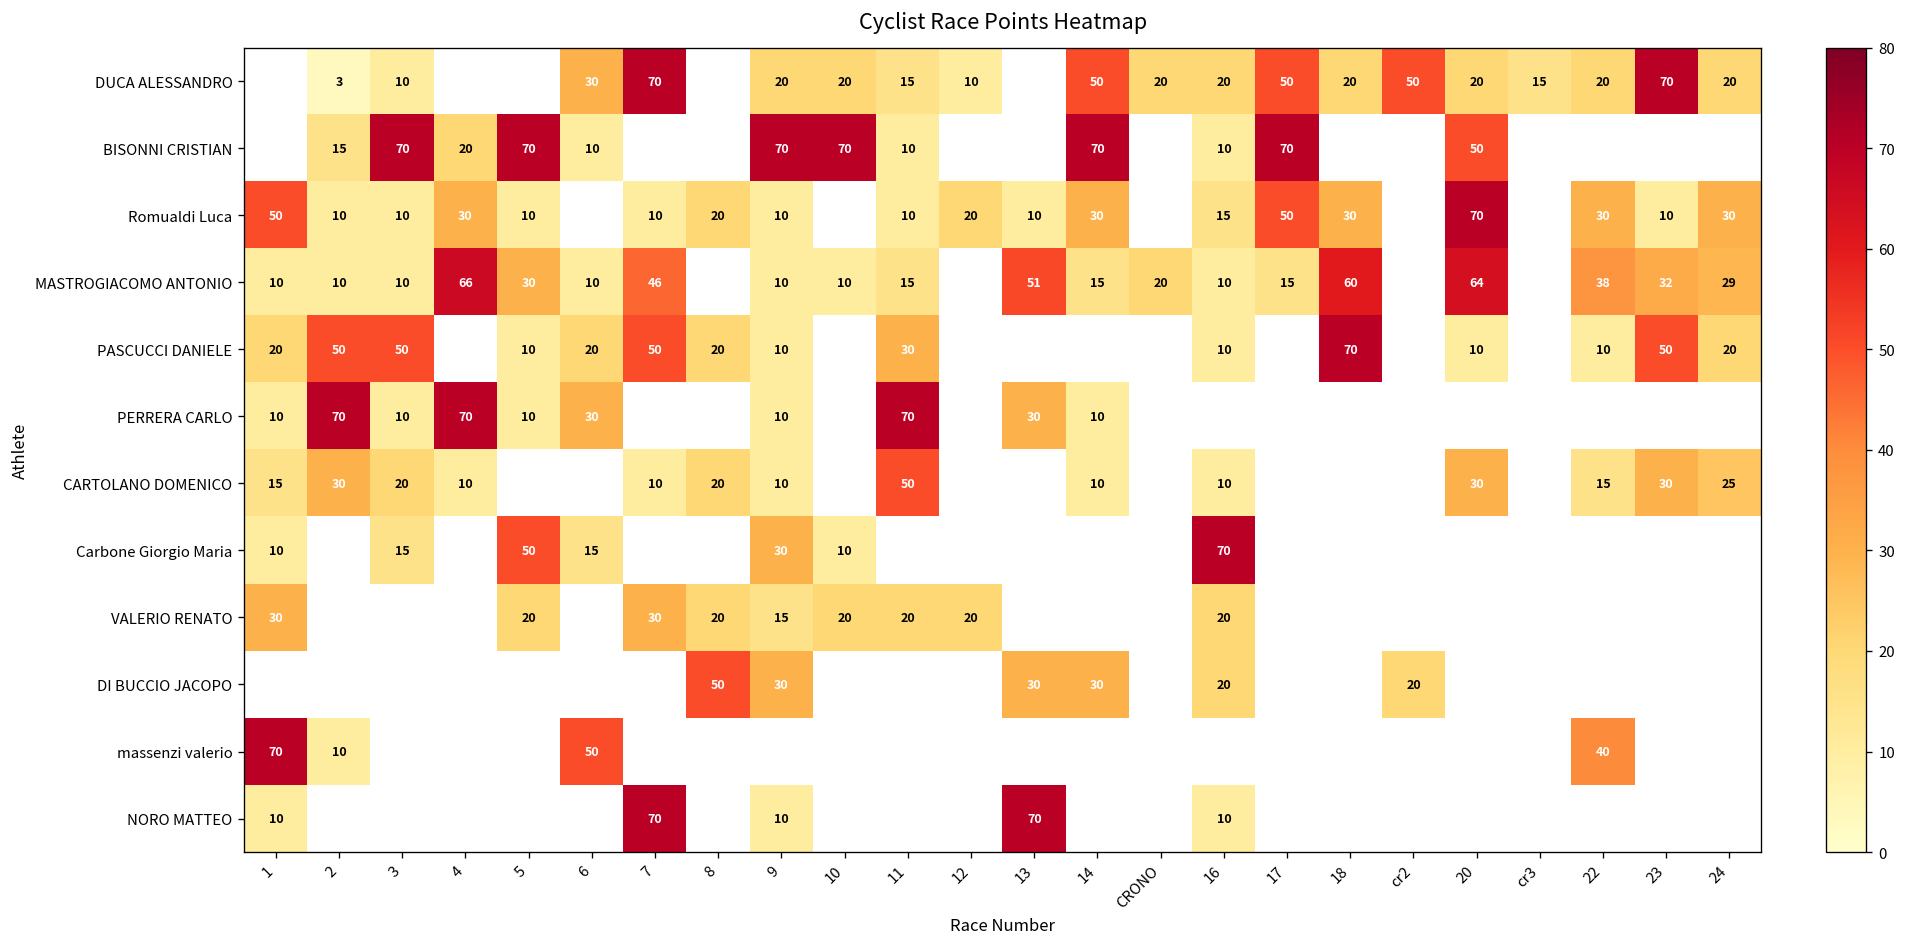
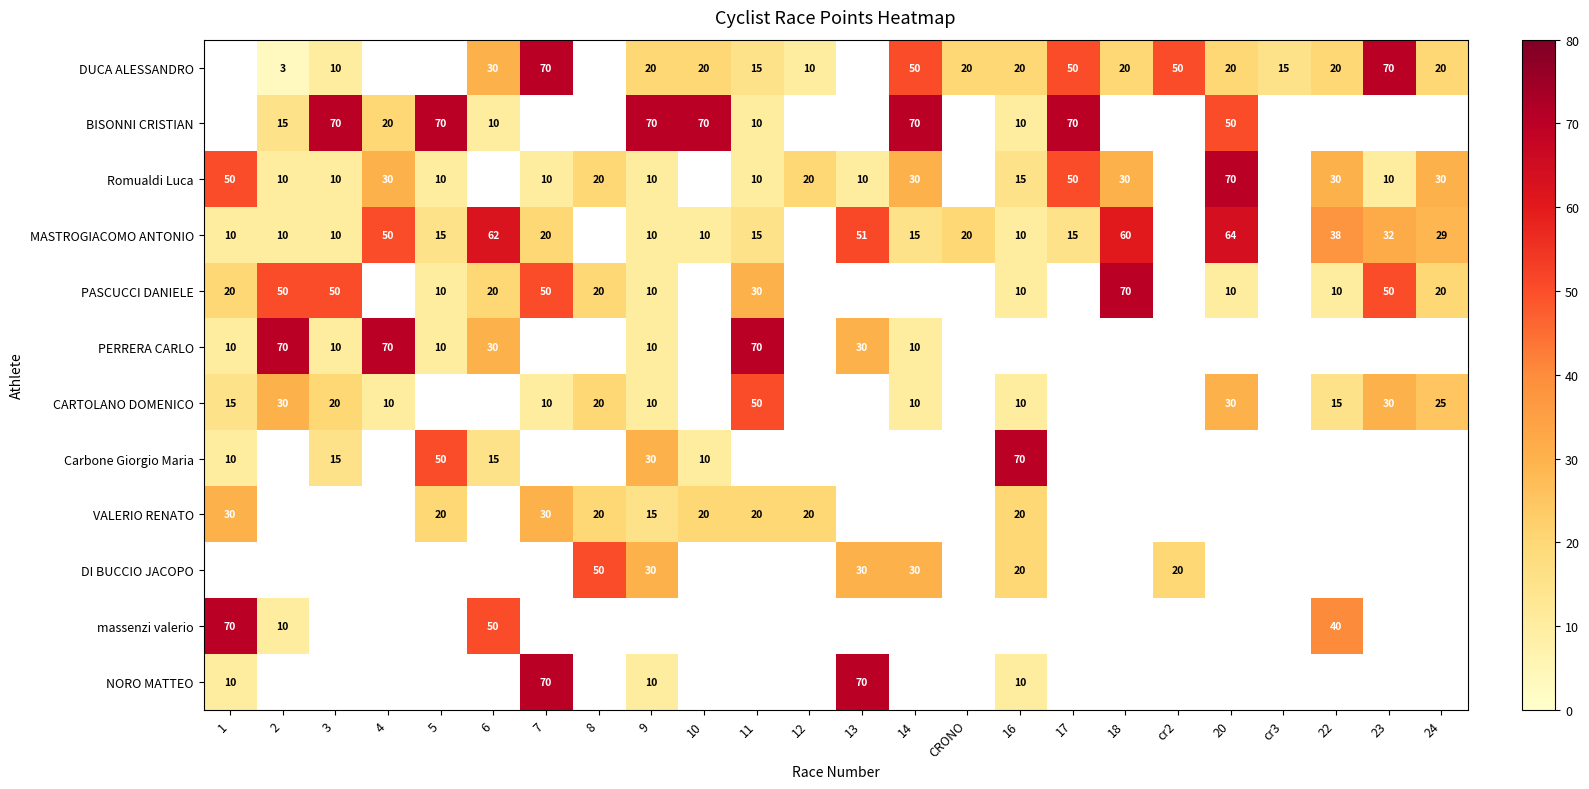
  {
    "DUCA ALESSANDRO": {
      "2": 3,
      "3": 10,
      "6": 30,
      "7": 70,
      "9": 20,
      "10": 20,
      "11": 15,
      "12": 10,
      "14": 50,
      "CRONO": 20,
      "16": 20,
      "17": 50,
      "18": 20,
      "cr2": 50,
      "20": 20,
      "cr3": 15,
      "22": 20,
      "23": 70,
      "24": 20
    },
    "BISONNI CRISTIAN": {
      "2": 15,
      "3": 70,
      "4": 20,
      "5": 70,
      "6": 10,
      "9": 70,
      "10": 70,
      "11": 10,
      "14": 70,
      "16": 10,
      "17": 70,
      "20": 50
    },
    "Romualdi Luca": {
      "1": 50,
      "2": 10,
      "3": 10,
      "4": 30,
      "5": 10,
      "7": 10,
      "8": 20,
      "9": 10,
      "11": 10,
      "12": 20,
      "13": 10,
      "14": 30,
      "16": 15,
      "17": 50,
      "18": 30,
      "20": 70,
      "22": 30,
      "23": 10,
      "24": 30
    },
    "MASTROGIACOMO ANTONIO": {
      "1": 10,
      "2": 10,
      "3": 10,
-     "4": 66,
-     "5": 30,
-     "6": 10,
-     "7": 46,
+     "4": 50,
+     "5": 15,
+     "6": 62,
+     "7": 20,
      "9": 10,
      "10": 10,
      "11": 15,
      "13": 51,
      "14": 15,
      "CRONO": 20,
      "16": 10,
      "17": 15,
      "18": 60,
      "20": 64,
      "22": 38,
      "23": 32,
      "24": 29
    },
    "PASCUCCI DANIELE": {
      "1": 20,
      "2": 50,
      "3": 50,
      "5": 10,
      "6": 20,
      "7": 50,
      "8": 20,
      "9": 10,
      "11": 30,
      "16": 10,
      "18": 70,
      "20": 10,
      "22": 10,
      "23": 50,
      "24": 20
    },
    "PERRERA CARLO": {
      "1": 10,
      "2": 70,
      "3": 10,
      "4": 70,
      "5": 10,
      "6": 30,
      "9": 10,
      "11": 70,
      "13": 30,
      "14": 10
    },
    "CARTOLANO DOMENICO": {
      "1": 15,
      "2": 30,
      "3": 20,
      "4": 10,
      "7": 10,
      "8": 20,
      "9": 10,
      "11": 50,
      "14": 10,
      "16": 10,
      "20": 30,
      "22": 15,
      "23": 30,
      "24": 25
    },
    "Carbone Giorgio Maria": {
      "1": 10,
      "3": 15,
      "5": 50,
      "6": 15,
      "9": 30,
      "10": 10,
      "16": 70
    },
    "VALERIO RENATO": {
      "1": 30,
      "5": 20,
      "7": 30,
      "8": 20,
      "9": 15,
      "10": 20,
      "11": 20,
      "12": 20,
      "16": 20
    },
    "DI BUCCIO JACOPO": {
      "8": 50,
      "9": 30,
      "13": 30,
      "14": 30,
      "16": 20,
      "cr2": 20
    },
    "massenzi valerio": {
      "1": 70,
      "2": 10,
      "6": 50,
      "22": 40
    },
    "NORO MATTEO": {
      "1": 10,
      "7": 70,
      "9": 10,
      "13": 70,
      "16": 10
    }
  }
